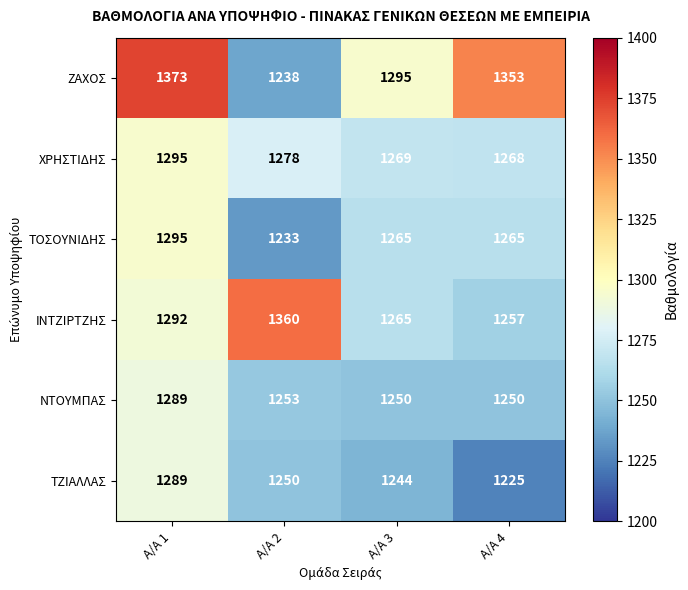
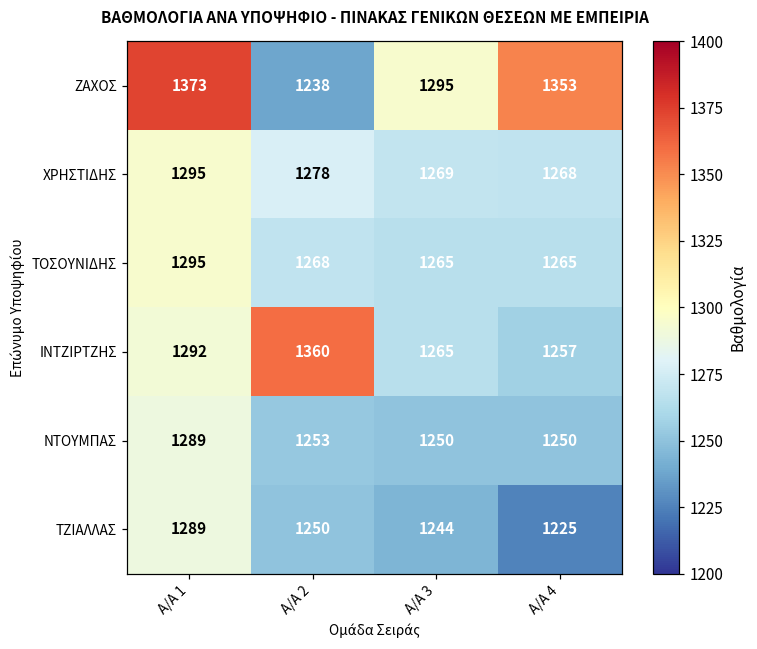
  {
    "ΖΑΧΟΣ": {
      "Α/Α 1": 1373,
      "Α/Α 2": 1238,
      "Α/Α 3": 1295,
      "Α/Α 4": 1353
    },
    "ΧΡΗΣΤΙΔΗΣ": {
      "Α/Α 1": 1295,
      "Α/Α 2": 1278,
      "Α/Α 3": 1269,
      "Α/Α 4": 1268
    },
    "ΤΟΣΟΥΝΙΔΗΣ": {
      "Α/Α 1": 1295,
-     "Α/Α 2": 1233,
+     "Α/Α 2": 1268,
      "Α/Α 3": 1265,
      "Α/Α 4": 1265
    },
    "ΙΝΤΖΙΡΤΖΗΣ": {
      "Α/Α 1": 1292,
      "Α/Α 2": 1360,
      "Α/Α 3": 1265,
      "Α/Α 4": 1257
    },
    "ΝΤΟΥΜΠΑΣ": {
      "Α/Α 1": 1289,
      "Α/Α 2": 1253,
      "Α/Α 3": 1250,
      "Α/Α 4": 1250
    },
    "ΤΖΙΑΛΛΑΣ": {
      "Α/Α 1": 1289,
      "Α/Α 2": 1250,
      "Α/Α 3": 1244,
      "Α/Α 4": 1225
    }
  }
